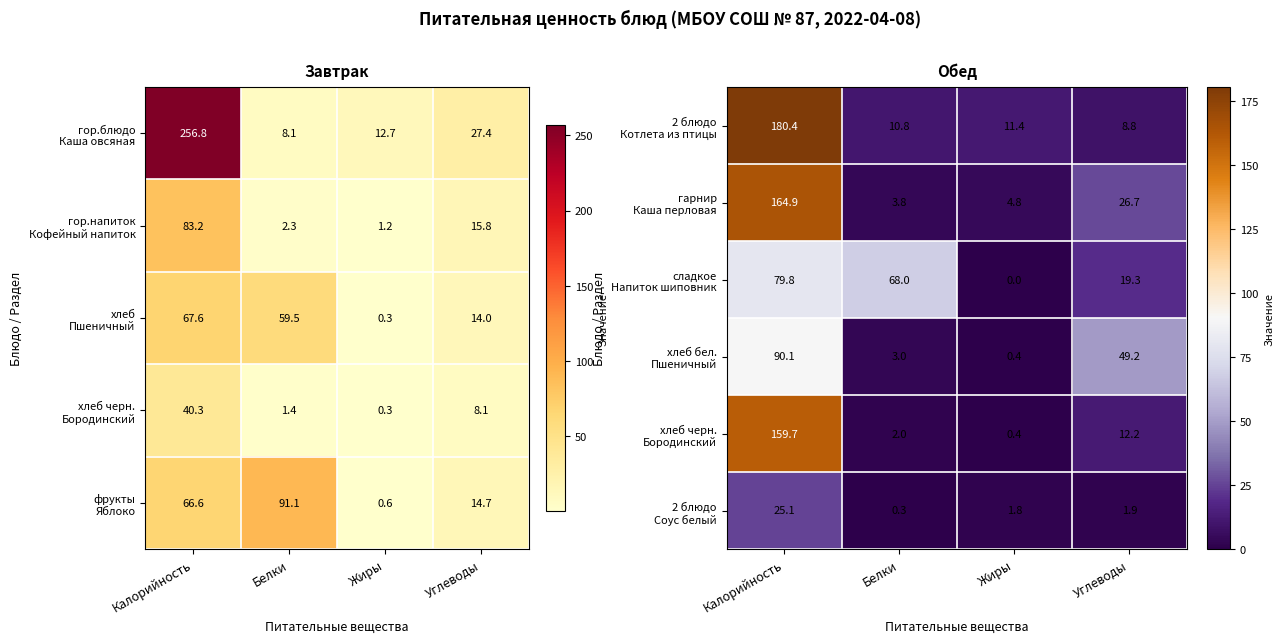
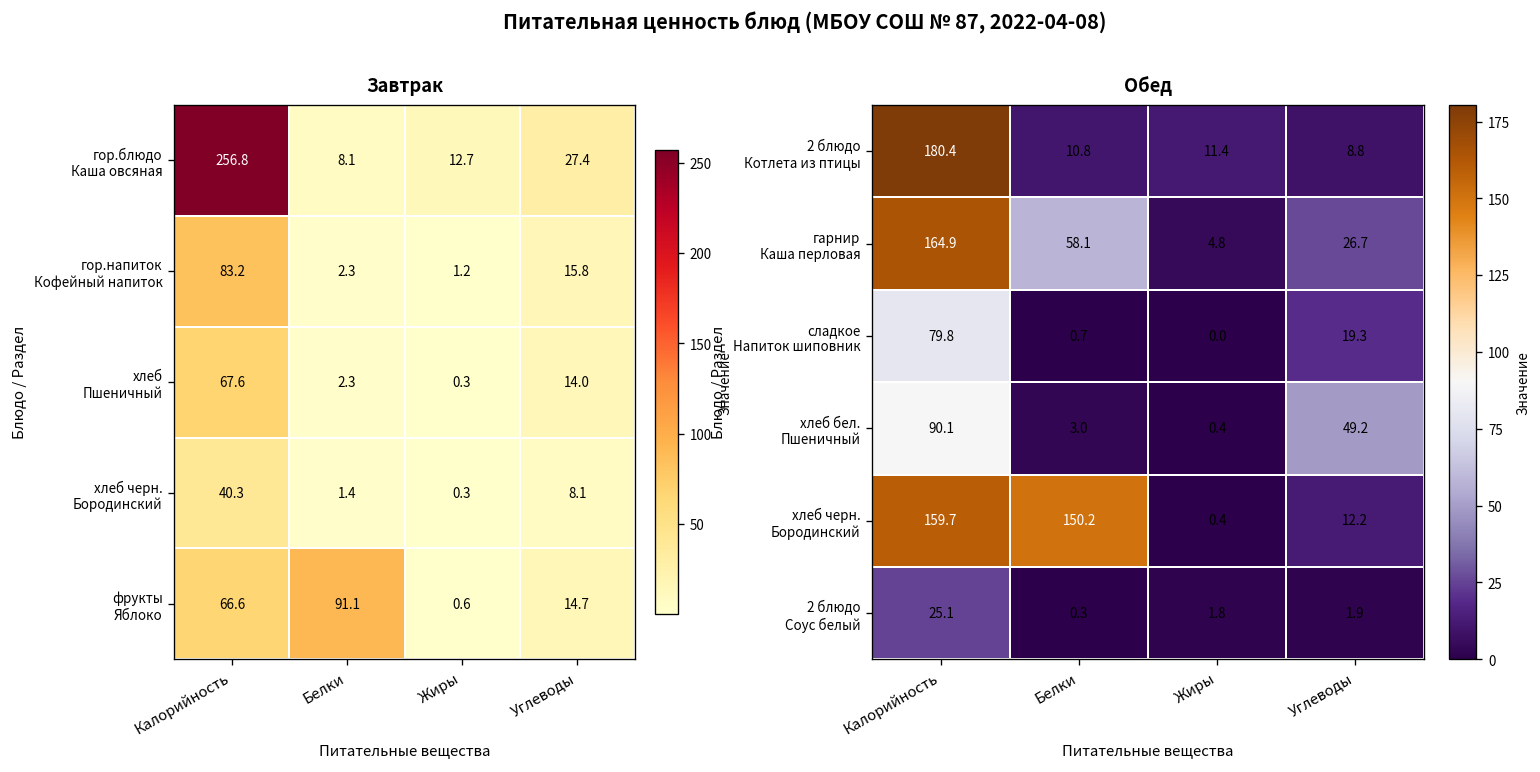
  {
    "Завтрак": {
      "гор.блюдо Каша овсяная": {
        "Калорийность": 256.8,
        "Белки": 8.1,
        "Жиры": 12.7,
        "Углеводы": 27.4
      },
      "гор.напиток Кофейный напиток": {
        "Калорийность": 83.2,
        "Белки": 2.3,
        "Жиры": 1.2,
        "Углеводы": 15.8
      },
      "хлеб Пшеничный": {
        "Калорийность": 67.6,
-       "Белки": 59.5,
+       "Белки": 2.3,
        "Жиры": 0.3,
        "Углеводы": 14.0
      },
      "хлеб черн. Бородинский": {
        "Калорийность": 40.3,
        "Белки": 1.4,
        "Жиры": 0.3,
        "Углеводы": 8.1
      },
      "фрукты Яблоко": {
        "Калорийность": 66.6,
        "Белки": 91.1,
        "Жиры": 0.6,
        "Углеводы": 14.7
      }
    },
    "Обед": {
      "2 блюдо Котлета из птицы": {
        "Калорийность": 180.4,
        "Белки": 10.8,
        "Жиры": 11.4,
        "Углеводы": 8.8
      },
      "гарнир Каша перловая": {
        "Калорийность": 164.9,
-       "Белки": 3.8,
+       "Белки": 58.1,
        "Жиры": 4.8,
        "Углеводы": 26.7
      },
      "сладкое Напиток шиповник": {
        "Калорийность": 79.8,
-       "Белки": 68.0,
+       "Белки": 0.7,
        "Жиры": 0.0,
        "Углеводы": 19.3
      },
      "хлеб бел. Пшеничный": {
        "Калорийность": 90.1,
        "Белки": 3.0,
        "Жиры": 0.4,
        "Углеводы": 49.2
      },
      "хлеб черн. Бородинский": {
        "Калорийность": 159.7,
-       "Белки": 2.0,
+       "Белки": 150.2,
        "Жиры": 0.4,
        "Углеводы": 12.2
      },
      "2 блюдо Соус белый": {
        "Калорийность": 25.1,
        "Белки": 0.3,
        "Жиры": 1.8,
        "Углеводы": 1.9
      }
    }
  }
